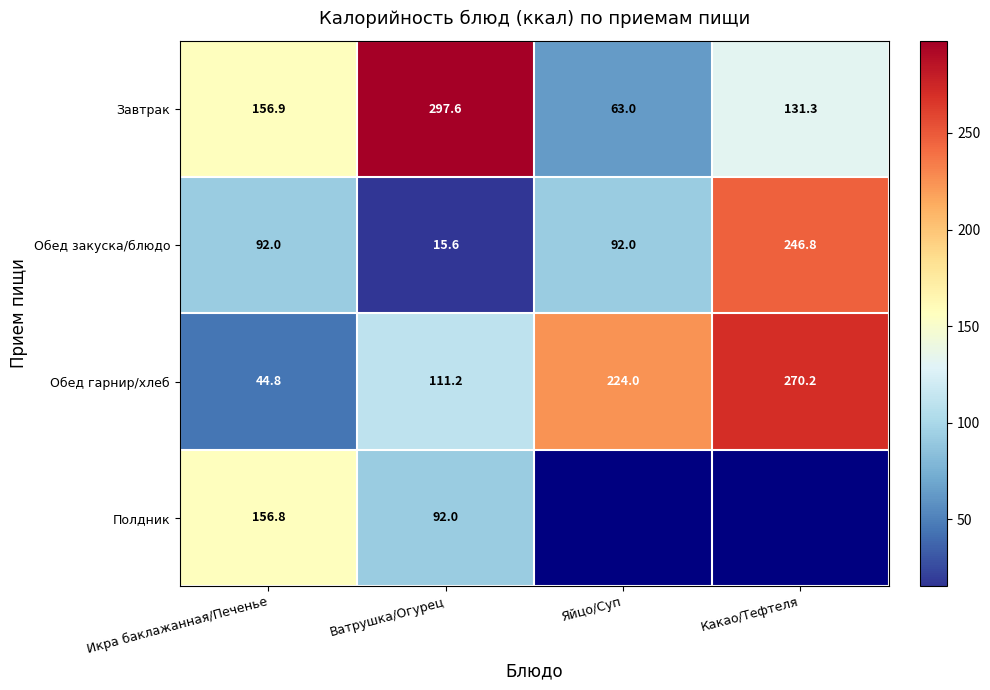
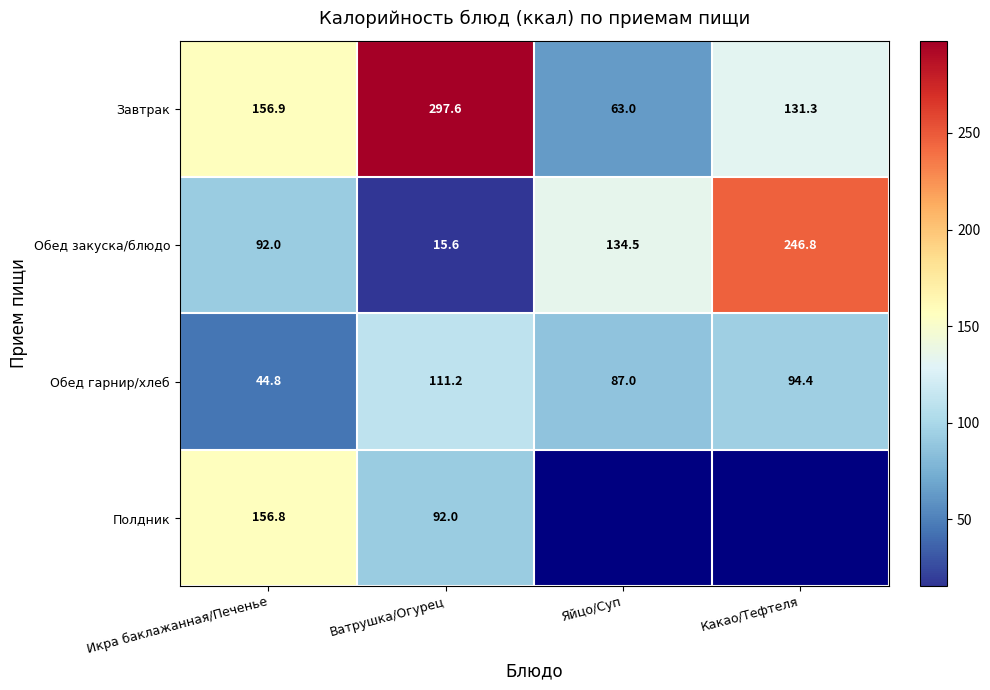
  {
    "Завтрак": {
      "Икра баклажанная/Печенье": 156.9,
      "Ватрушка/Огурец": 297.6,
      "Яйцо/Суп": 63.0,
      "Какао/Тефтеля": 131.3
    },
    "Обед закуска/блюдо": {
      "Икра баклажанная/Печенье": 92.0,
      "Ватрушка/Огурец": 15.6,
-     "Яйцо/Суп": 92.0,
+     "Яйцо/Суп": 134.5,
      "Какао/Тефтеля": 246.8
    },
    "Обед гарнир/хлеб": {
      "Икра баклажанная/Печенье": 44.8,
      "Ватрушка/Огурец": 111.2,
-     "Яйцо/Суп": 224.0,
-     "Какао/Тефтеля": 270.2
+     "Яйцо/Суп": 87.0,
+     "Какао/Тефтеля": 94.4
    },
    "Полдник": {
      "Икра баклажанная/Печенье": 156.8,
      "Ватрушка/Огурец": 92.0
    }
  }
